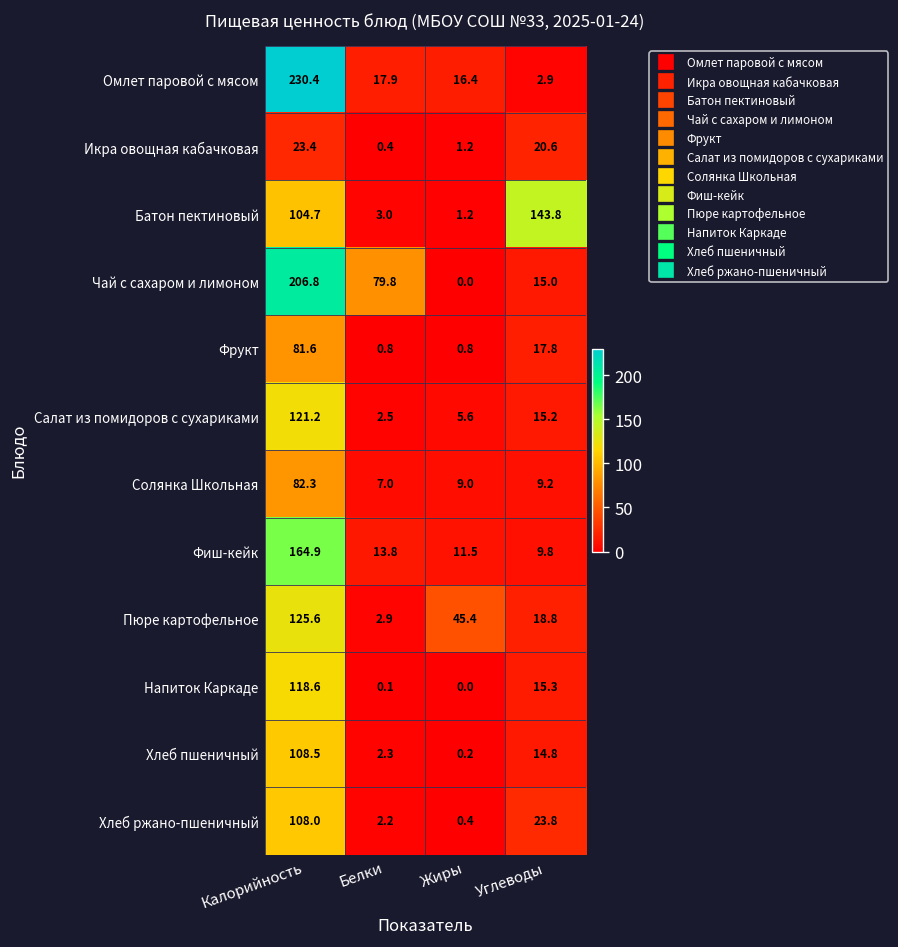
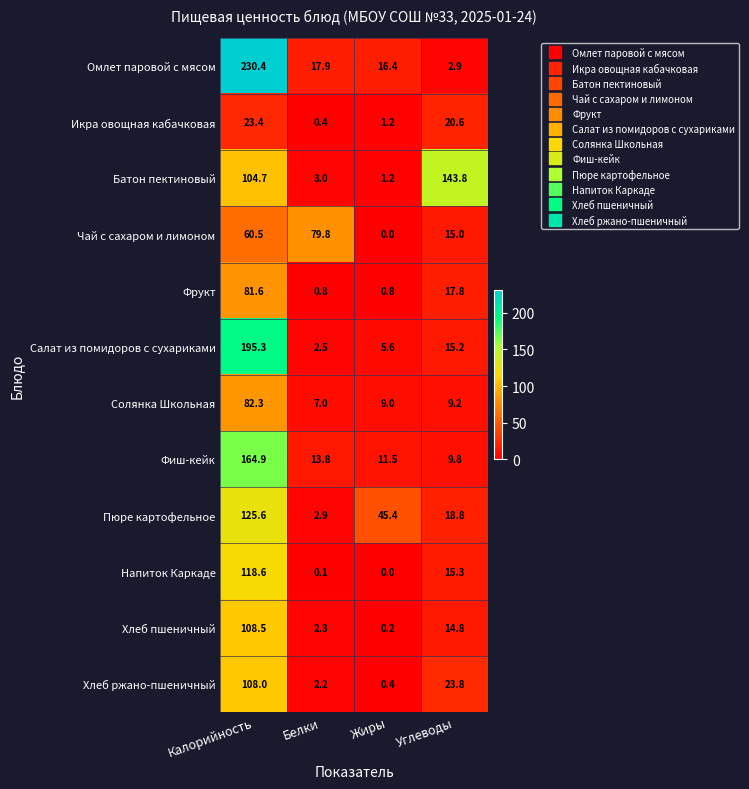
  {
    "Омлет паровой с мясом": {
      "Калорийность": 230.4,
      "Белки": 17.9,
      "Жиры": 16.4,
      "Углеводы": 2.9
    },
    "Икра овощная кабачковая": {
      "Калорийность": 23.4,
      "Белки": 0.4,
      "Жиры": 1.2,
      "Углеводы": 20.6
    },
    "Батон пектиновый": {
      "Калорийность": 104.7,
      "Белки": 3.0,
      "Жиры": 1.2,
      "Углеводы": 143.8
    },
    "Чай с сахаром и лимоном": {
-     "Калорийность": 206.8,
+     "Калорийность": 60.5,
      "Белки": 79.8,
      "Жиры": 0.0,
      "Углеводы": 15.0
    },
    "Фрукт": {
      "Калорийность": 81.6,
      "Белки": 0.8,
      "Жиры": 0.8,
      "Углеводы": 17.8
    },
    "Салат из помидоров с сухариками": {
-     "Калорийность": 121.2,
+     "Калорийность": 195.3,
      "Белки": 2.5,
      "Жиры": 5.6,
      "Углеводы": 15.2
    },
    "Солянка Школьная": {
      "Калорийность": 82.3,
      "Белки": 7.0,
      "Жиры": 9.0,
      "Углеводы": 9.2
    },
    "Фиш-кейк": {
      "Калорийность": 164.9,
      "Белки": 13.8,
      "Жиры": 11.5,
      "Углеводы": 9.8
    },
    "Пюре картофельное": {
      "Калорийность": 125.6,
      "Белки": 2.9,
      "Жиры": 45.4,
      "Углеводы": 18.8
    },
    "Напиток Каркаде": {
      "Калорийность": 118.6,
      "Белки": 0.1,
      "Жиры": 0.0,
      "Углеводы": 15.3
    },
    "Хлеб пшеничный": {
      "Калорийность": 108.5,
      "Белки": 2.3,
      "Жиры": 0.2,
      "Углеводы": 14.8
    },
    "Хлеб ржано-пшеничный": {
      "Калорийность": 108.0,
      "Белки": 2.2,
      "Жиры": 0.4,
      "Углеводы": 23.8
    }
  }
